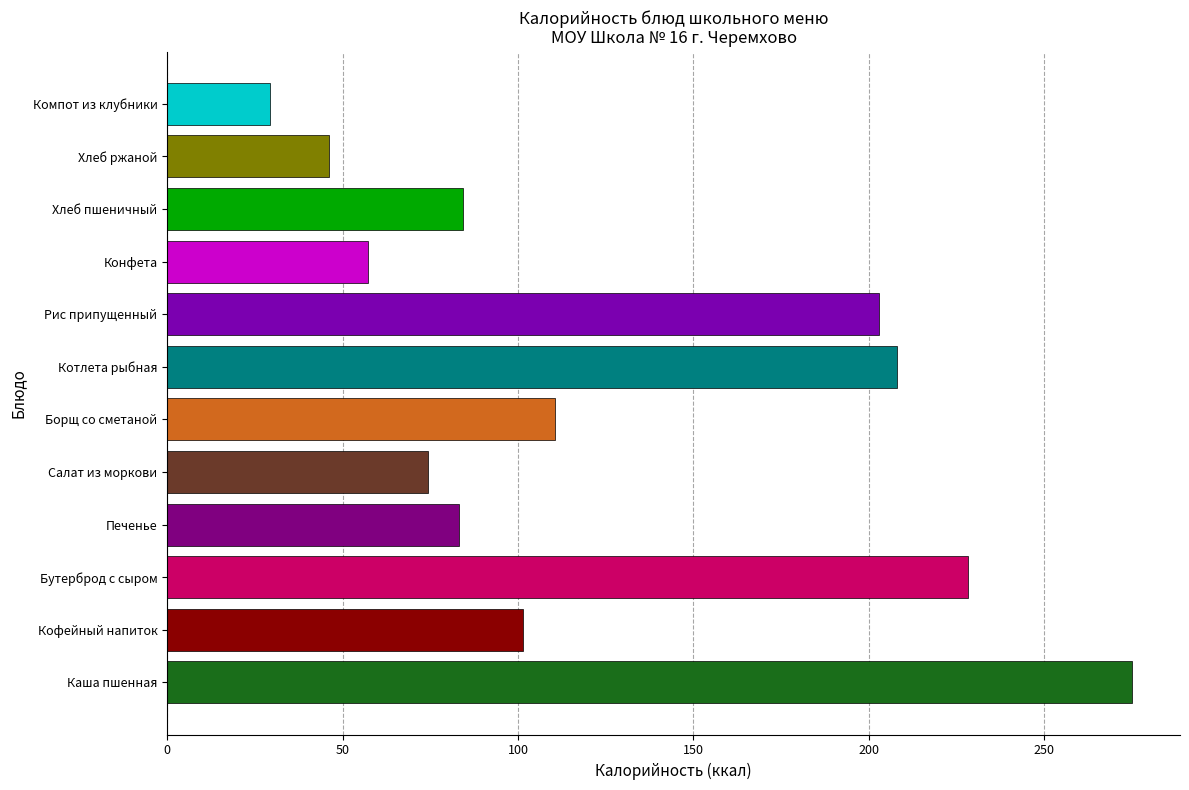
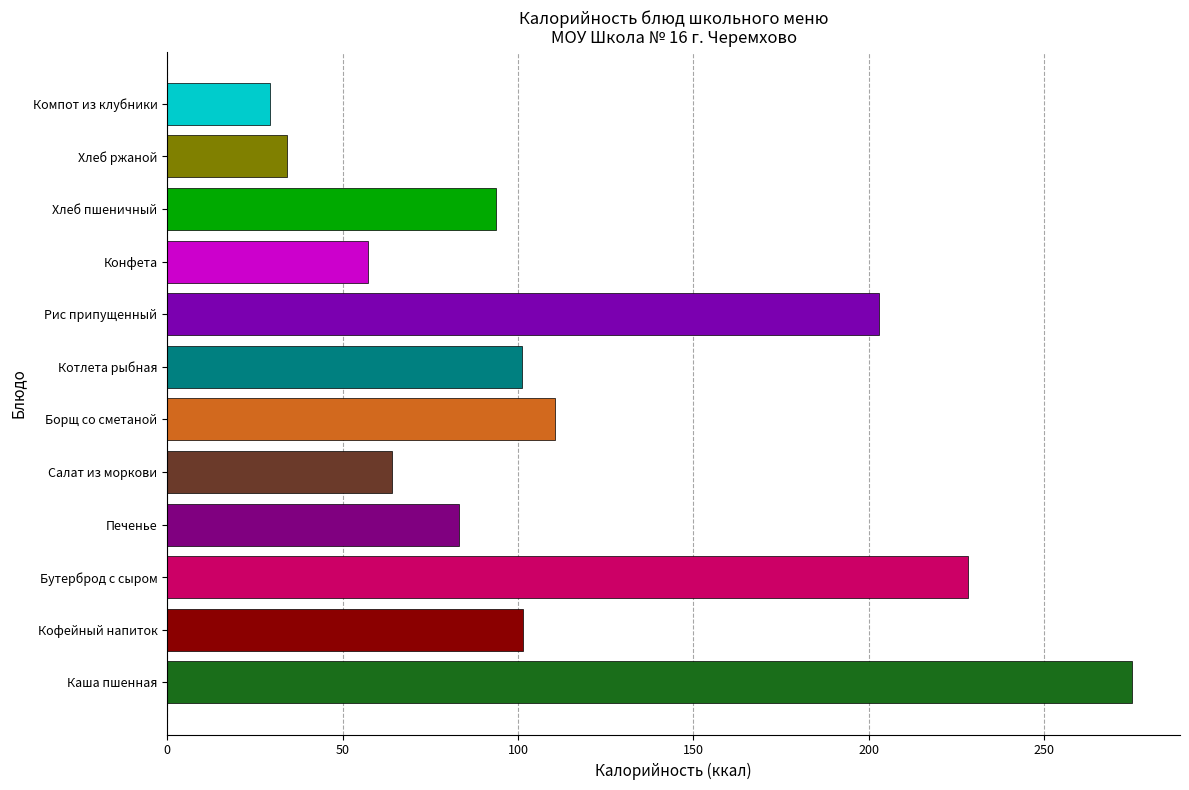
  {
    "Компот из клубники": 29,
-   "Хлеб ржаной": 46,
-   "Хлеб пшеничный": 84,
+   "Хлеб ржаной": 34,
+   "Хлеб пшеничный": 94,
    "Конфета": 57,
    "Рис припущенный": 203,
-   "Котлета рыбная": 208,
+   "Котлета рыбная": 101,
    "Борщ со сметаной": 110,
-   "Салат из моркови": 74,
+   "Салат из моркови": 64,
    "Печенье": 83,
    "Бутерброд с сыром": 228,
    "Кофейный напиток": 101,
    "Каша пшенная": 275
  }
